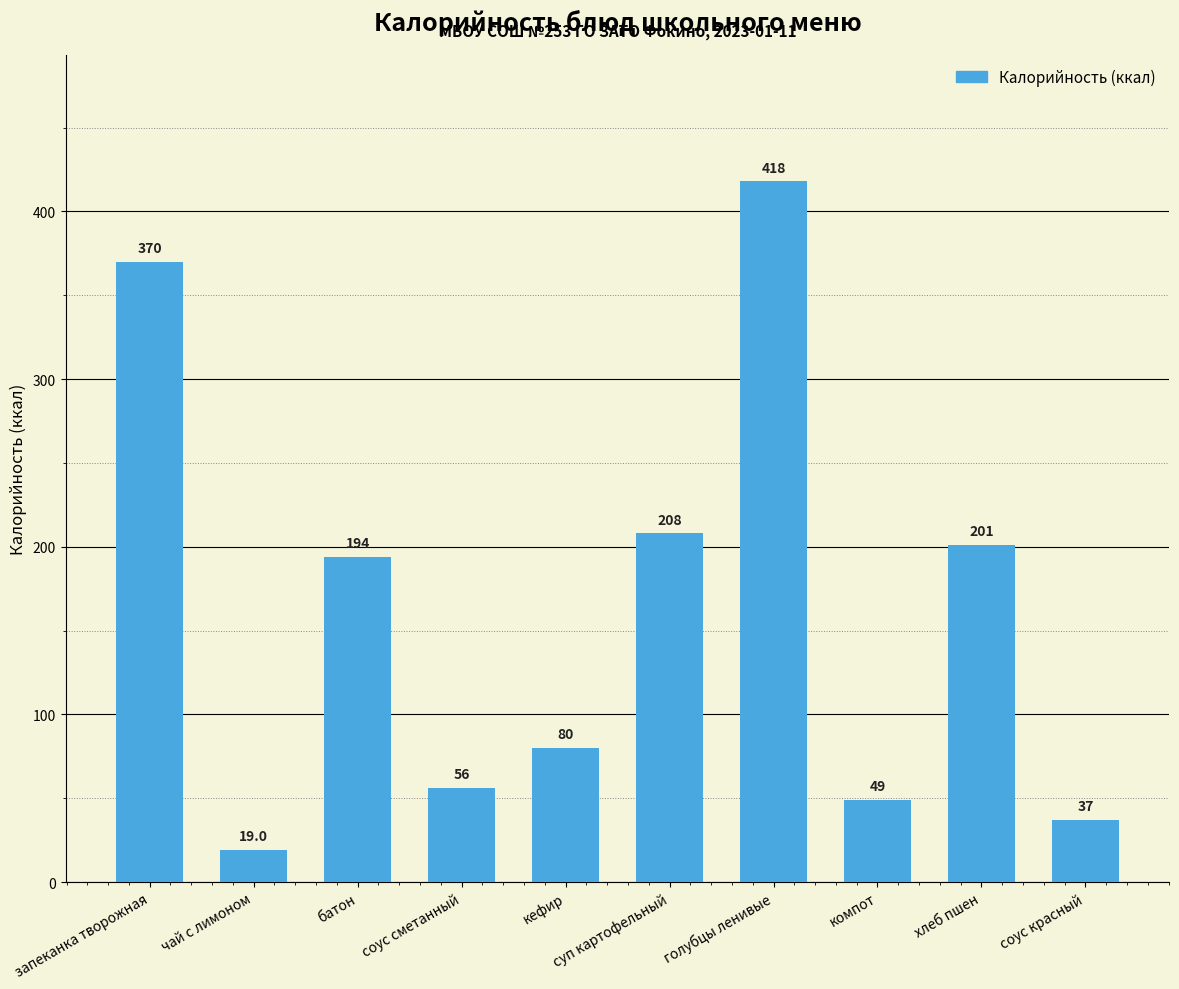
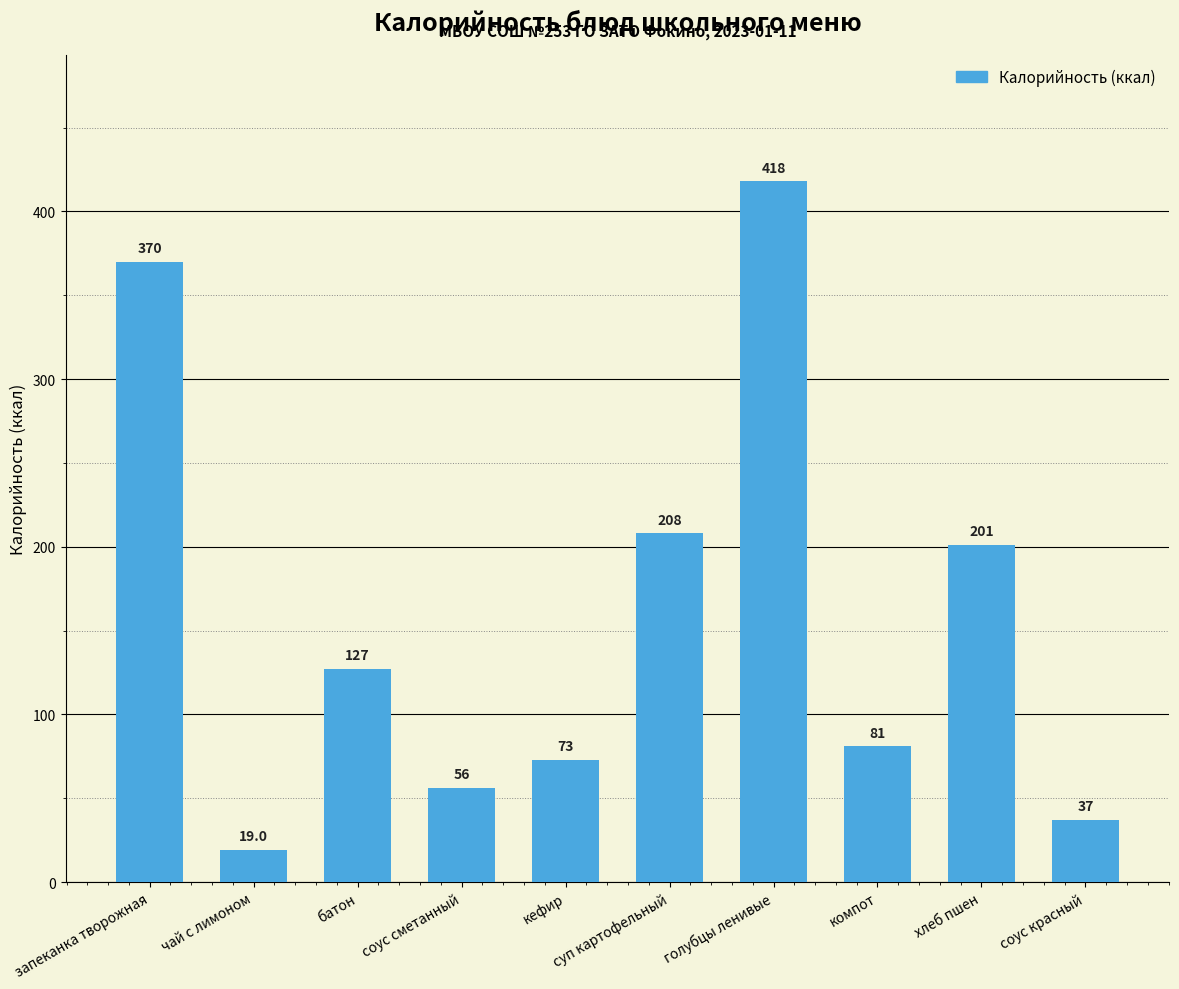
  {
    "запеканка творожная": 370,
    "чай с лимоном": 19.0,
-   "батон": 194,
+   "батон": 127,
    "соус сметанный": 56,
-   "кефир": 80,
+   "кефир": 73,
    "суп картофельный": 208,
    "голубцы ленивые": 418,
-   "компот": 49,
+   "компот": 81,
    "хлеб пшен": 201,
    "соус красный": 37
  }
